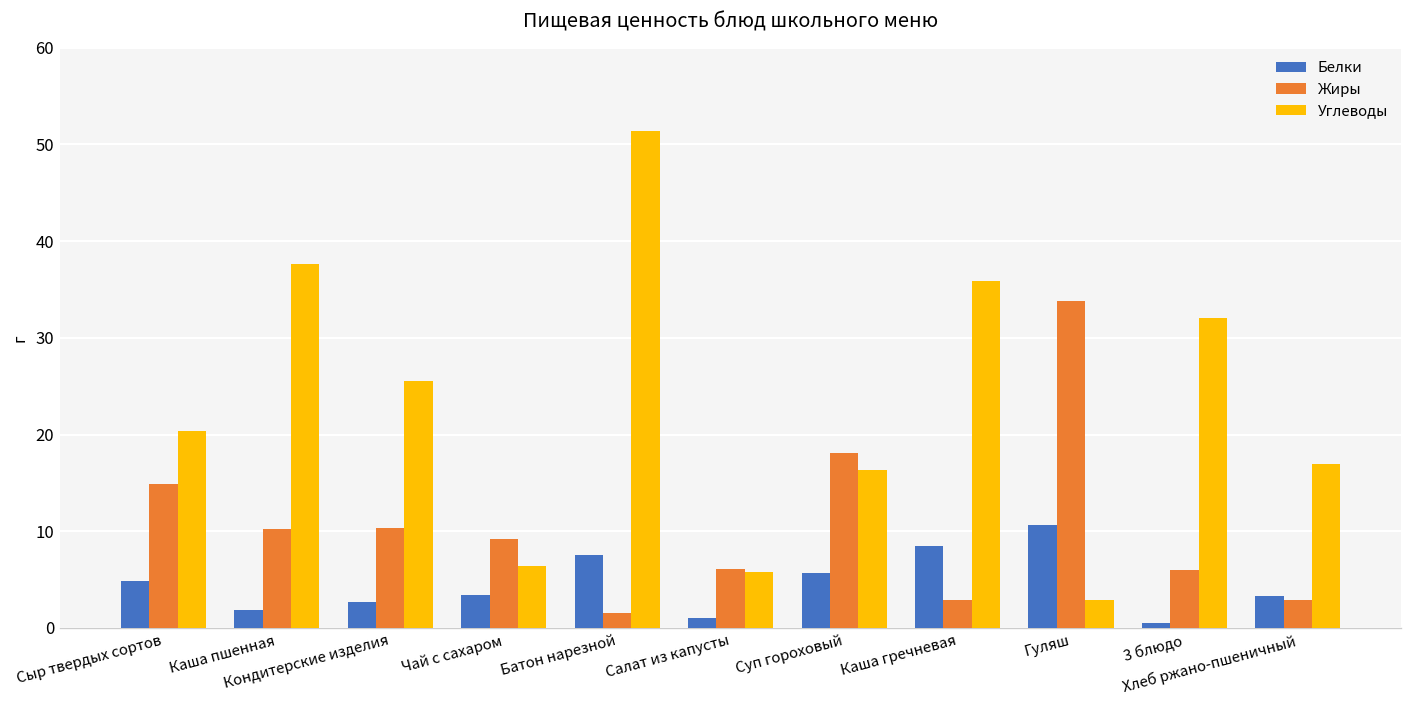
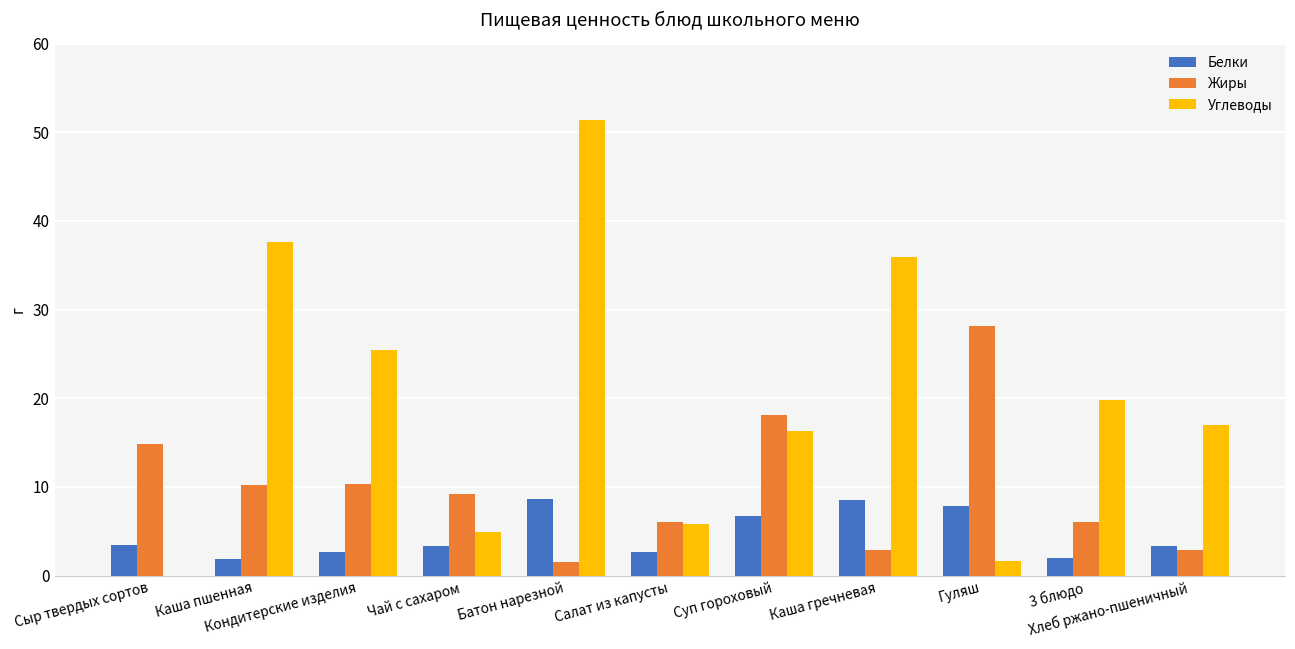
  {
    "Белки": {
-     "Сыр твердых сортов": 5,
+     "Сыр твердых сортов": 4,
      "Каша пшенная": 2,
      "Кондитерские изделия": 3,
      "Чай с сахаром": 3,
-     "Батон нарезной": 8,
-     "Салат из капусты": 1,
-     "Суп гороховый": 6,
+     "Батон нарезной": 9,
+     "Салат из капусты": 3,
+     "Суп гороховый": 7,
      "Каша гречневая": 9,
-     "Гуляш": 11,
-     "3 блюдо": 1,
+     "Гуляш": 8,
+     "3 блюдо": 2,
      "Хлеб ржано-пшеничный": 3
    },
    "Жиры": {
      "Сыр твердых сортов": 15,
      "Каша пшенная": 10,
      "Кондитерские изделия": 10,
      "Чай с сахаром": 9,
      "Батон нарезной": 2,
      "Салат из капусты": 6,
      "Суп гороховый": 18,
      "Каша гречневая": 3,
-     "Гуляш": 34,
+     "Гуляш": 28,
      "3 блюдо": 6,
      "Хлеб ржано-пшеничный": 3
    },
    "Углеводы": {
-     "Сыр твердых сортов": 20,
+     "Сыр твердых сортов": 0,
      "Каша пшенная": 38,
      "Кондитерские изделия": 26,
-     "Чай с сахаром": 6,
+     "Чай с сахаром": 5,
      "Батон нарезной": 51,
      "Салат из капусты": 6,
      "Суп гороховый": 16,
      "Каша гречневая": 36,
-     "Гуляш": 3,
-     "3 блюдо": 32,
+     "Гуляш": 2,
+     "3 блюдо": 20,
      "Хлеб ржано-пшеничный": 17
    }
  }
